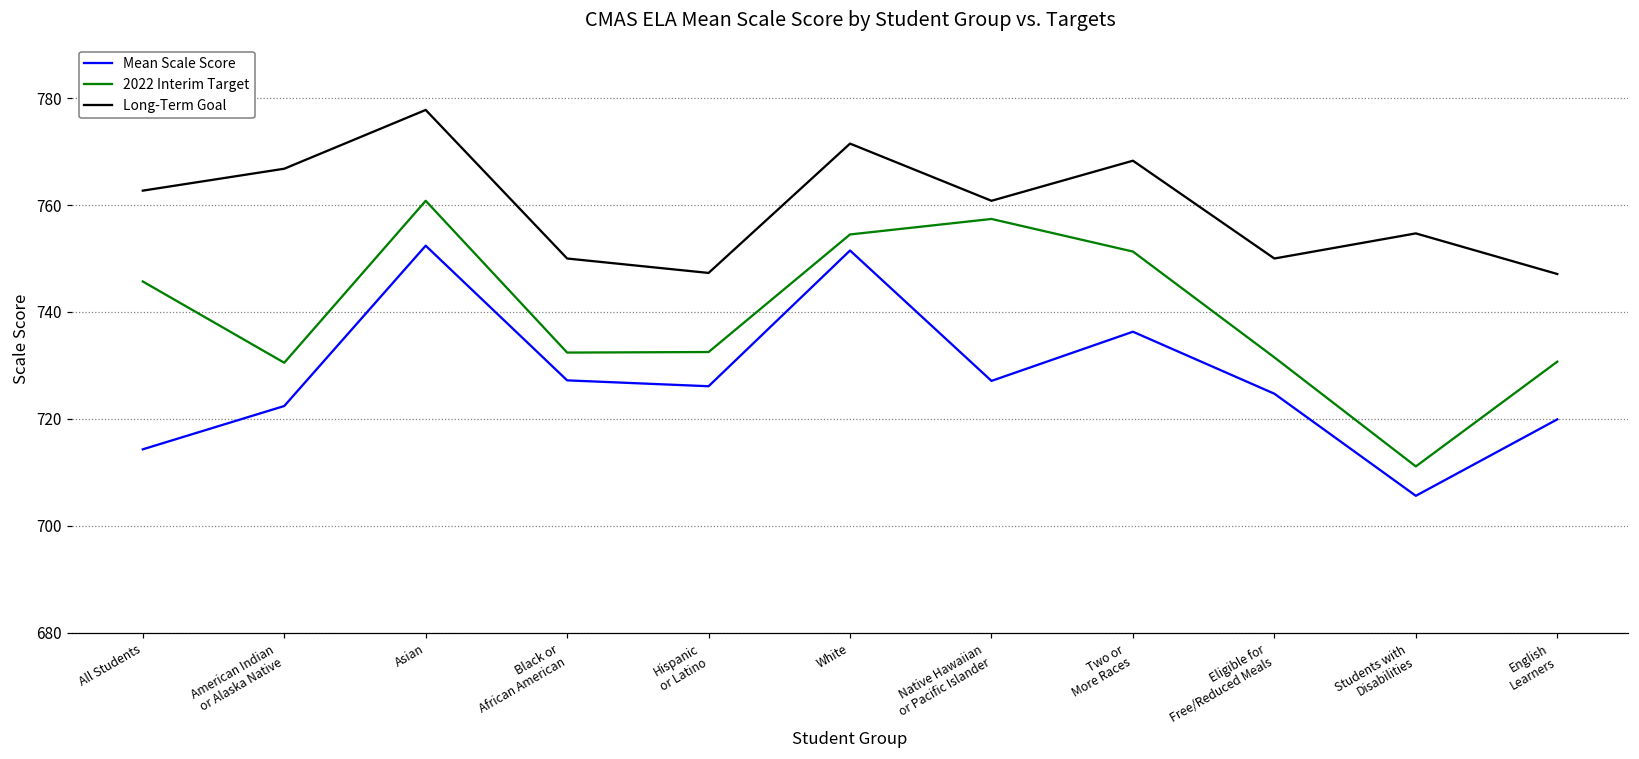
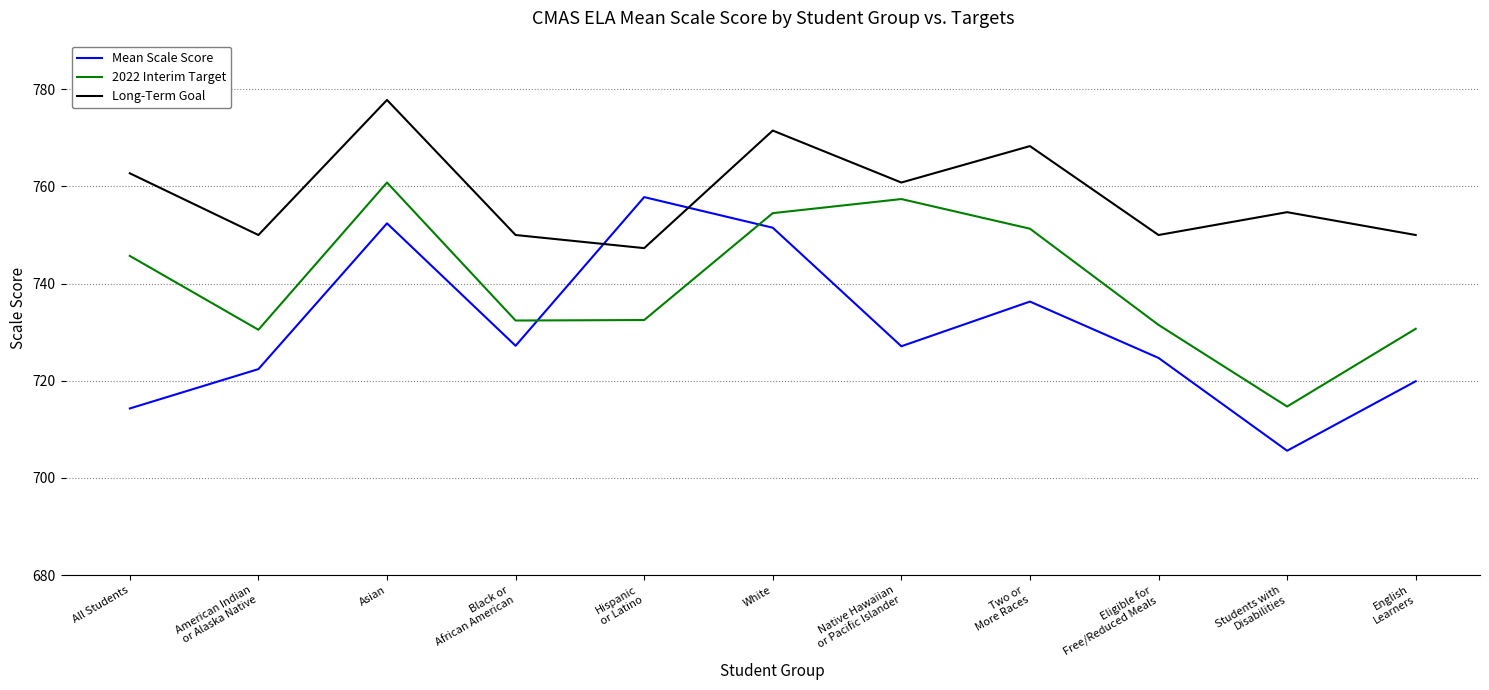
  {
    "Mean Scale Score": {
      "All Students": 714,
      "American Indian or Alaska Native": 722,
      "Asian": 752,
      "Black or African American": 727,
-     "Hispanic or Latino": 726,
+     "Hispanic or Latino": 758,
      "White": 752,
      "Native Hawaiian or Pacific Islander": 727,
      "Two or More Races": 736,
      "Eligible for Free/Reduced Meals": 725,
      "Students with Disabilities": 706,
      "English Learners": 720
    },
    "2022 Interim Target": {
      "All Students": 746,
      "American Indian or Alaska Native": 731,
      "Asian": 761,
      "Black or African American": 732,
      "Hispanic or Latino": 733,
      "White": 755,
      "Native Hawaiian or Pacific Islander": 757,
      "Two or More Races": 751,
      "Eligible for Free/Reduced Meals": 732,
-     "Students with Disabilities": 711,
+     "Students with Disabilities": 715,
      "English Learners": 731
    },
    "Long-Term Goal": {
      "All Students": 763,
-     "American Indian or Alaska Native": 767,
+     "American Indian or Alaska Native": 750,
      "Asian": 778,
      "Black or African American": 750,
      "Hispanic or Latino": 747,
      "White": 772,
      "Native Hawaiian or Pacific Islander": 761,
      "Two or More Races": 768,
      "Eligible for Free/Reduced Meals": 750,
      "Students with Disabilities": 755,
-     "English Learners": 747
+     "English Learners": 750
    }
  }
